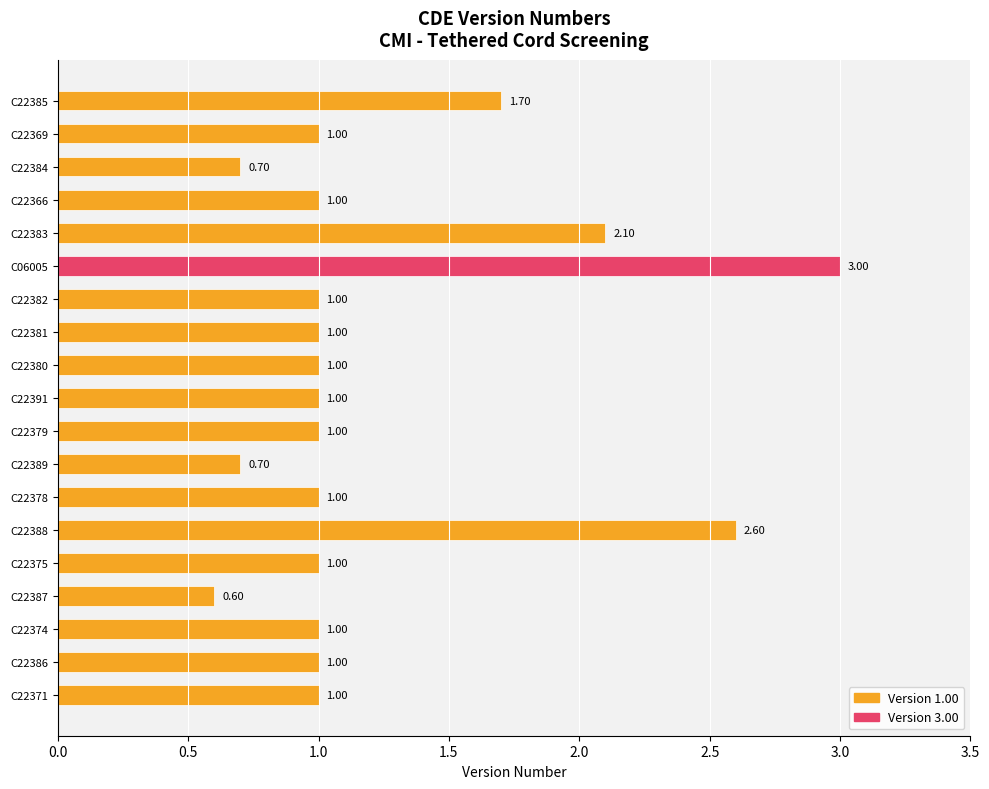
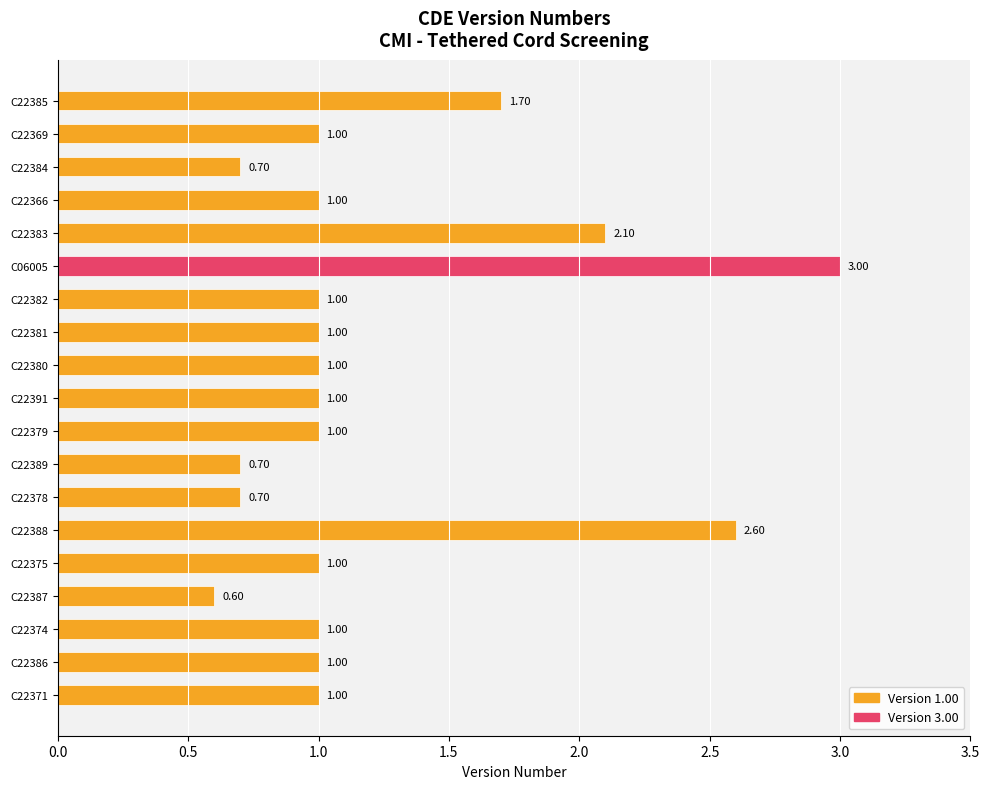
  {
    "C22385": 1.70,
    "C22369": 1.00,
    "C22384": 0.70,
    "C22366": 1.00,
    "C22383": 2.10,
    "C06005": 3.00,
    "C22382": 1.00,
    "C22381": 1.00,
    "C22380": 1.00,
    "C22391": 1.00,
    "C22379": 1.00,
    "C22389": 0.70,
-   "C22378": 1.00,
+   "C22378": 0.70,
    "C22388": 2.60,
    "C22375": 1.00,
    "C22387": 0.60,
    "C22374": 1.00,
    "C22386": 1.00,
    "C22371": 1.00
  }
